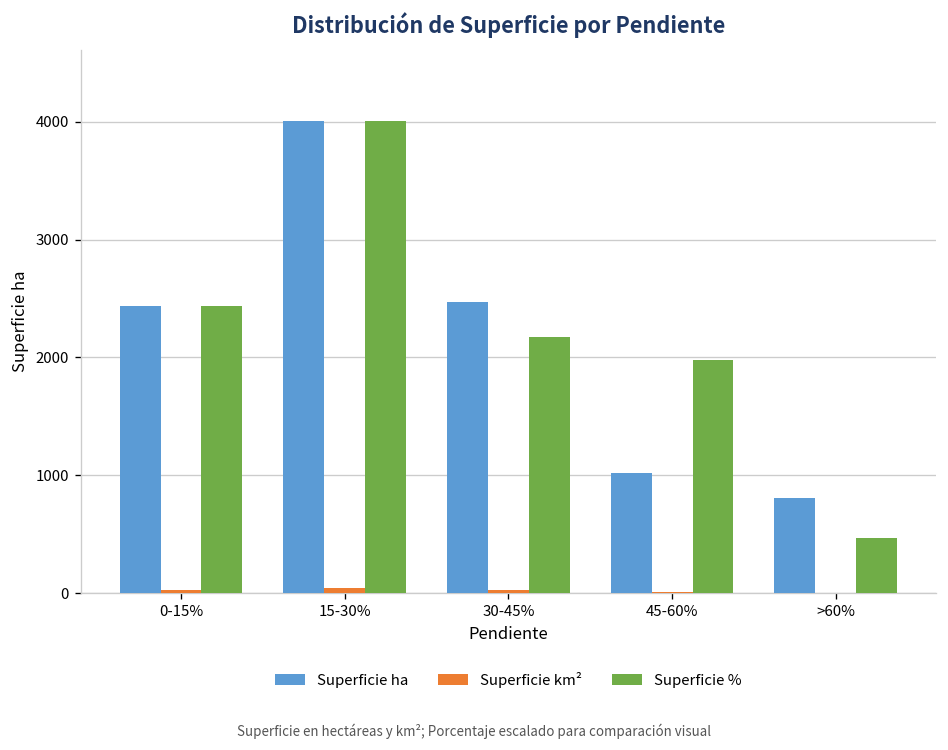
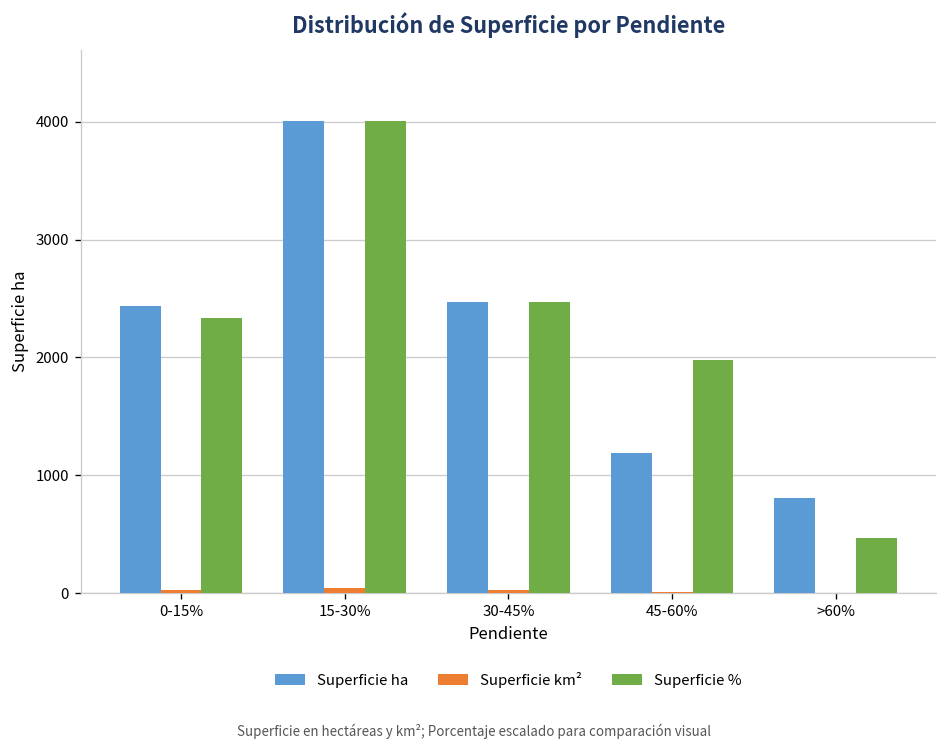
  {
    "Superficie ha": {
      "0-15%": 2400,
      "15-30%": 4000,
      "30-45%": 2500,
-     "45-60%": 1000,
+     "45-60%": 1200,
      ">60%": 800
    },
    "Superficie km²": {
      "15-30%": 0,
      "30-45%": 0
    },
    "Superficie %": {
-     "0-15%": 2400,
+     "0-15%": 2300,
      "15-30%": 4000,
-     "30-45%": 2200,
+     "30-45%": 2500,
      "45-60%": 2000,
      ">60%": 500
    }
  }
